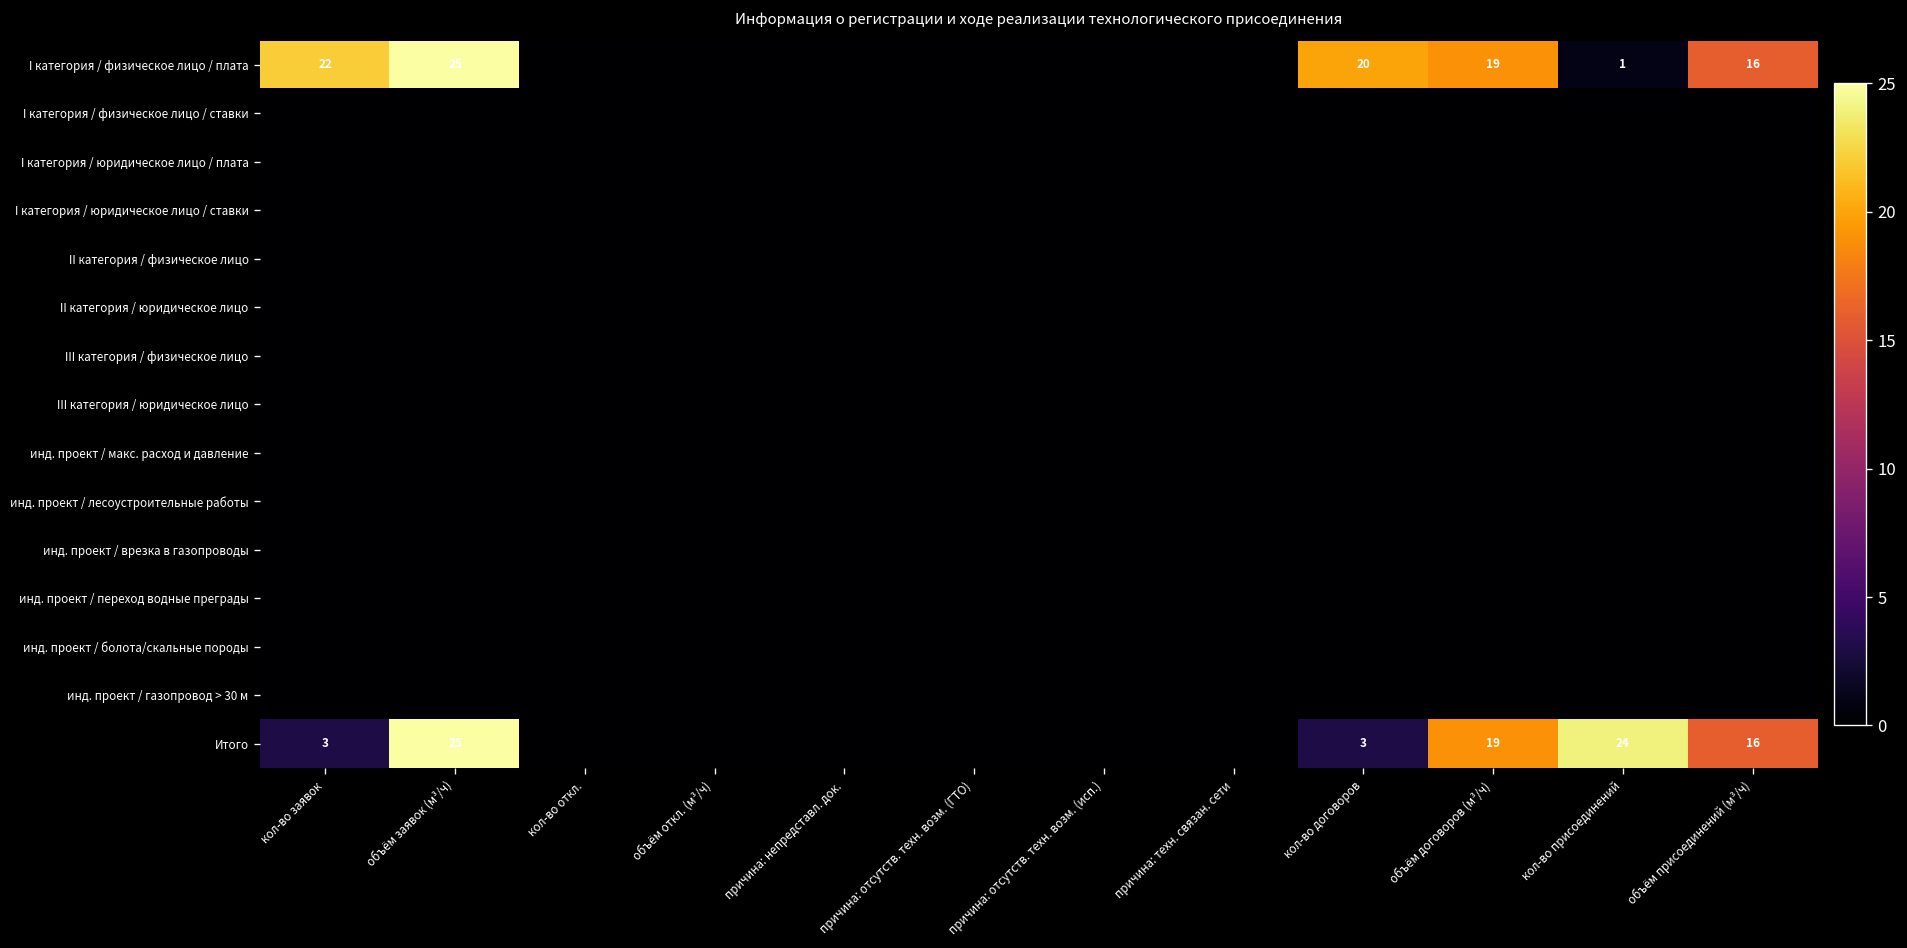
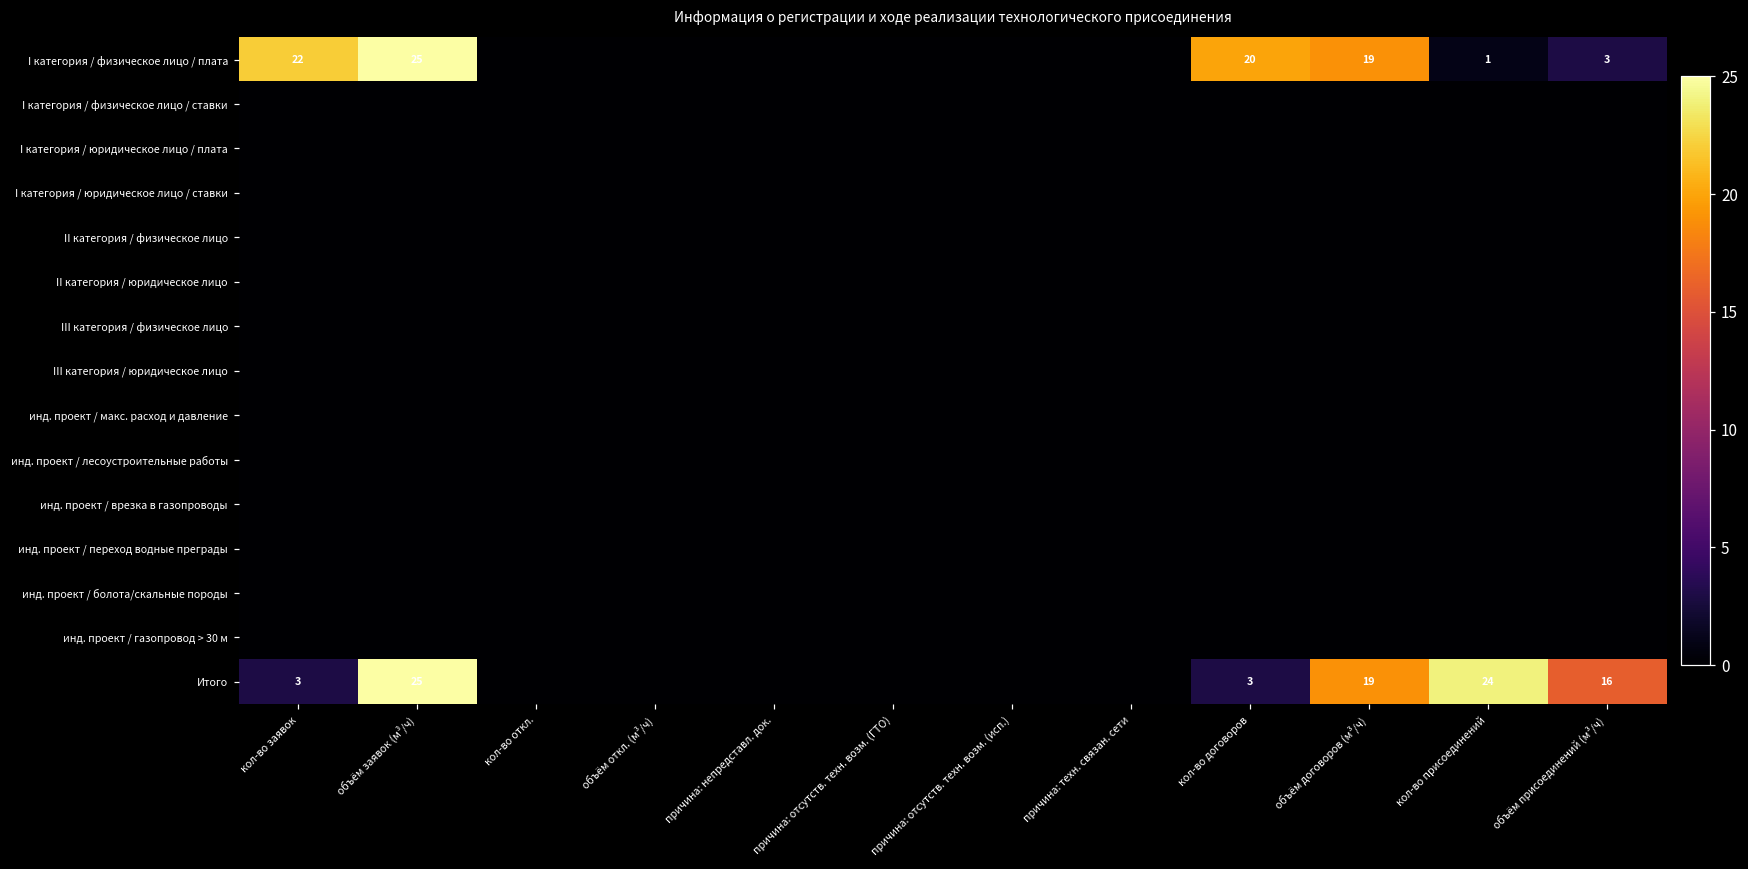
  {
    "I категория / физическое лицо / плата": {
      "кол-во заявок": 22,
      "объём заявок (м³/ч)": 25,
      "кол-во договоров": 20,
      "объём договоров (м³/ч)": 19,
      "кол-во присоединений": 1,
-     "объём присоединений (м³/ч)": 16
+     "объём присоединений (м³/ч)": 3
    },
    "Итого": {
      "кол-во заявок": 3,
      "объём заявок (м³/ч)": 25,
      "кол-во договоров": 3,
      "объём договоров (м³/ч)": 19,
      "кол-во присоединений": 24,
      "объём присоединений (м³/ч)": 16
    }
  }
